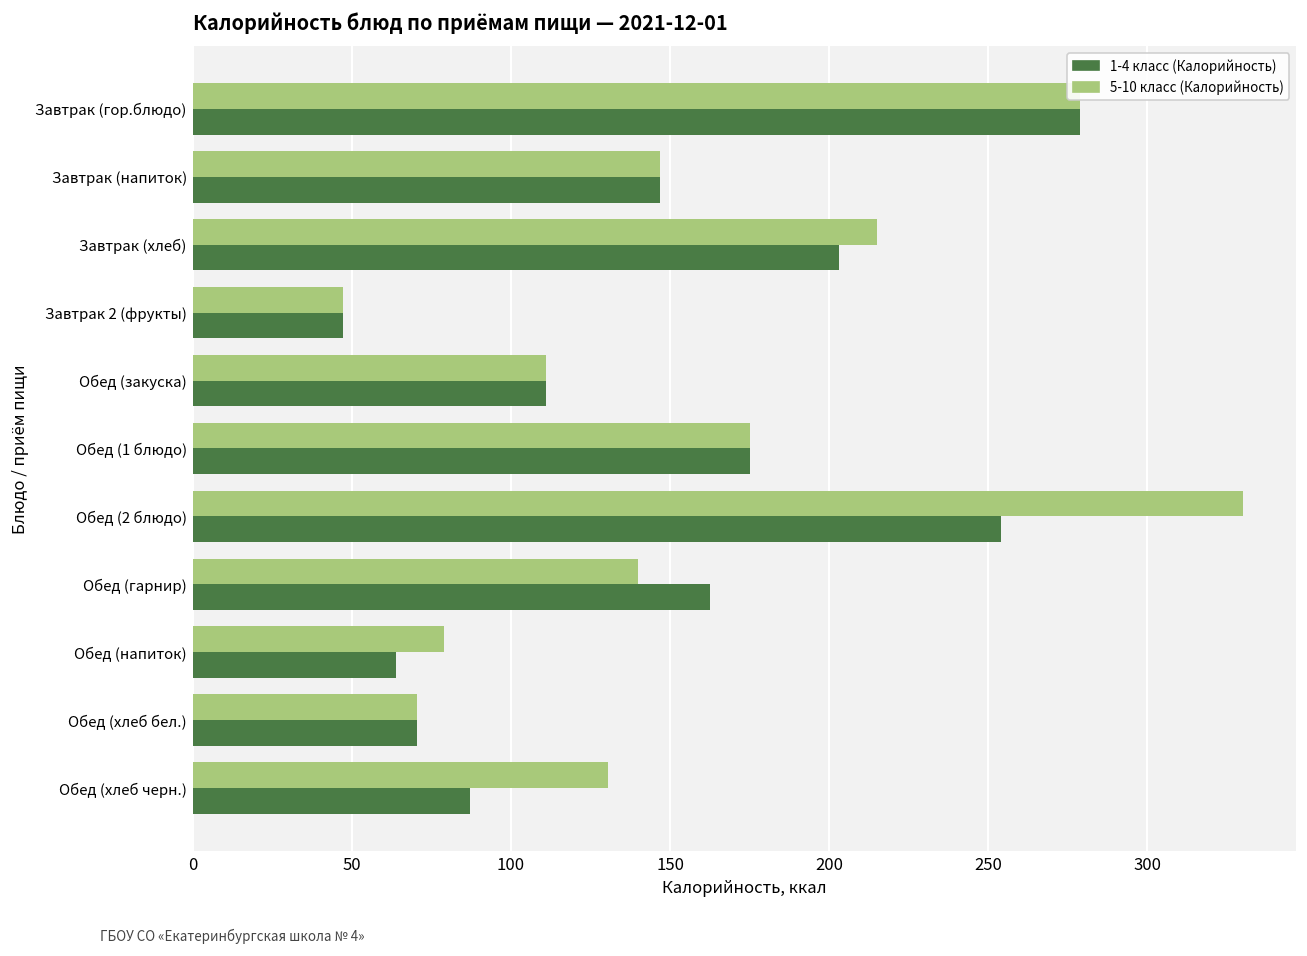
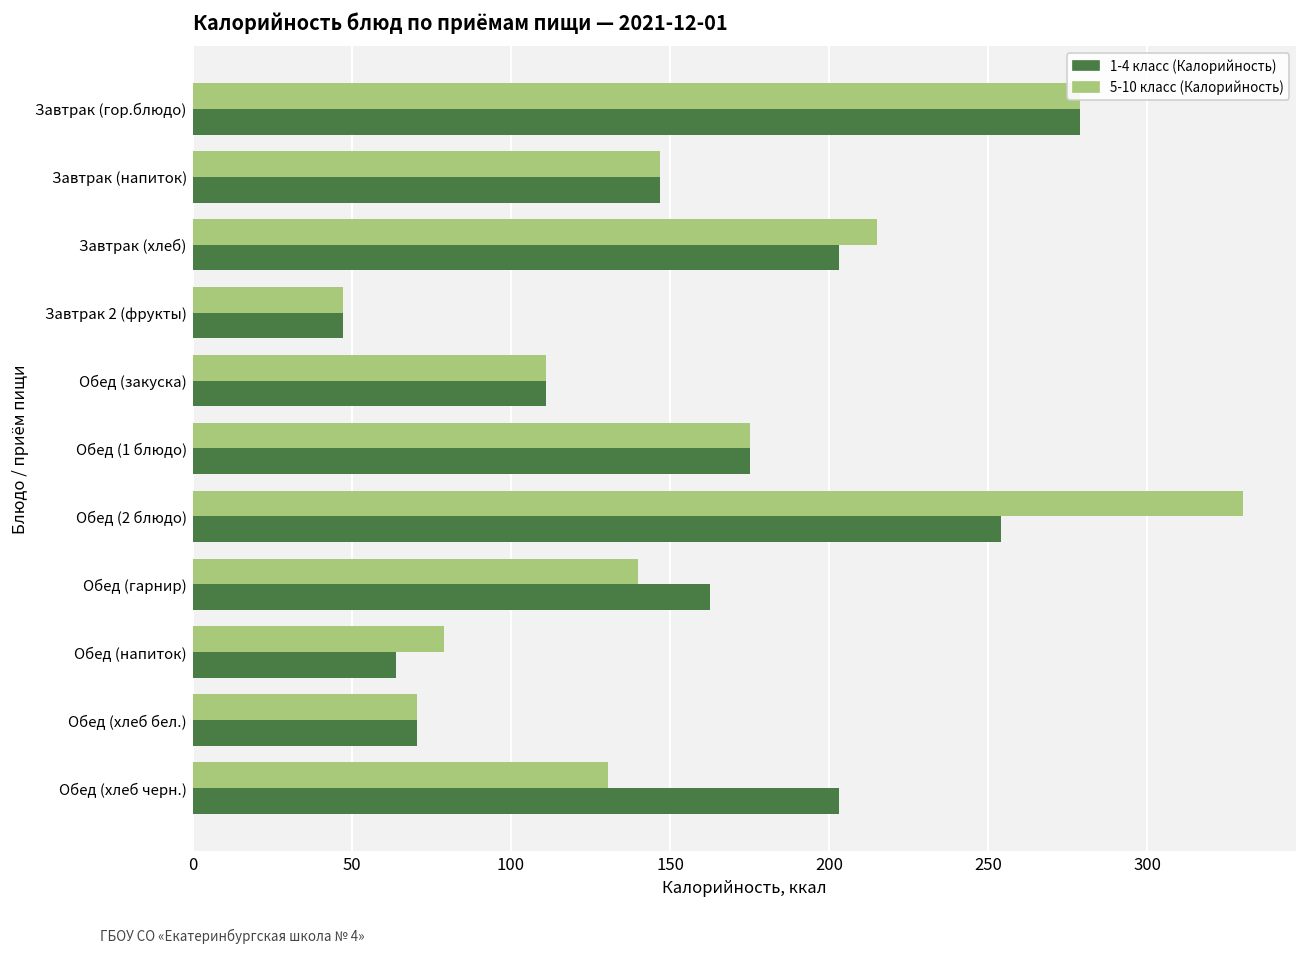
  {
    "1-4 класс (Калорийность)": {
      "Завтрак (гор.блюдо)": 279,
      "Завтрак (напиток)": 147,
      "Завтрак (хлеб)": 203,
      "Завтрак 2 (фрукты)": 47,
      "Обед (закуска)": 111,
      "Обед (1 блюдо)": 175,
      "Обед (2 блюдо)": 254,
      "Обед (гарнир)": 163,
      "Обед (напиток)": 64,
      "Обед (хлеб бел.)": 71,
-     "Обед (хлеб черн.)": 87
+     "Обед (хлеб черн.)": 203
    },
    "5-10 класс (Калорийность)": {
      "Завтрак (напиток)": 147,
      "Завтрак (хлеб)": 215,
      "Завтрак 2 (фрукты)": 47,
      "Обед (закуска)": 111,
      "Обед (1 блюдо)": 175,
      "Обед (2 блюдо)": 330,
      "Обед (гарнир)": 140,
      "Обед (напиток)": 79,
      "Обед (хлеб бел.)": 71,
      "Обед (хлеб черн.)": 131
    }
  }
